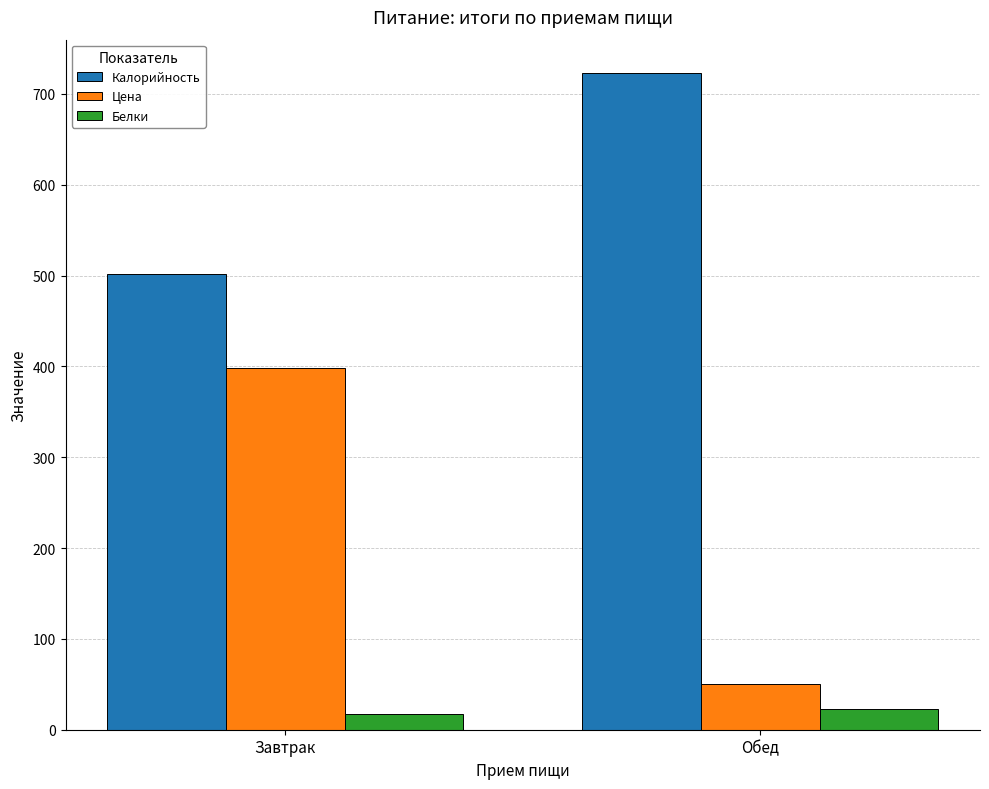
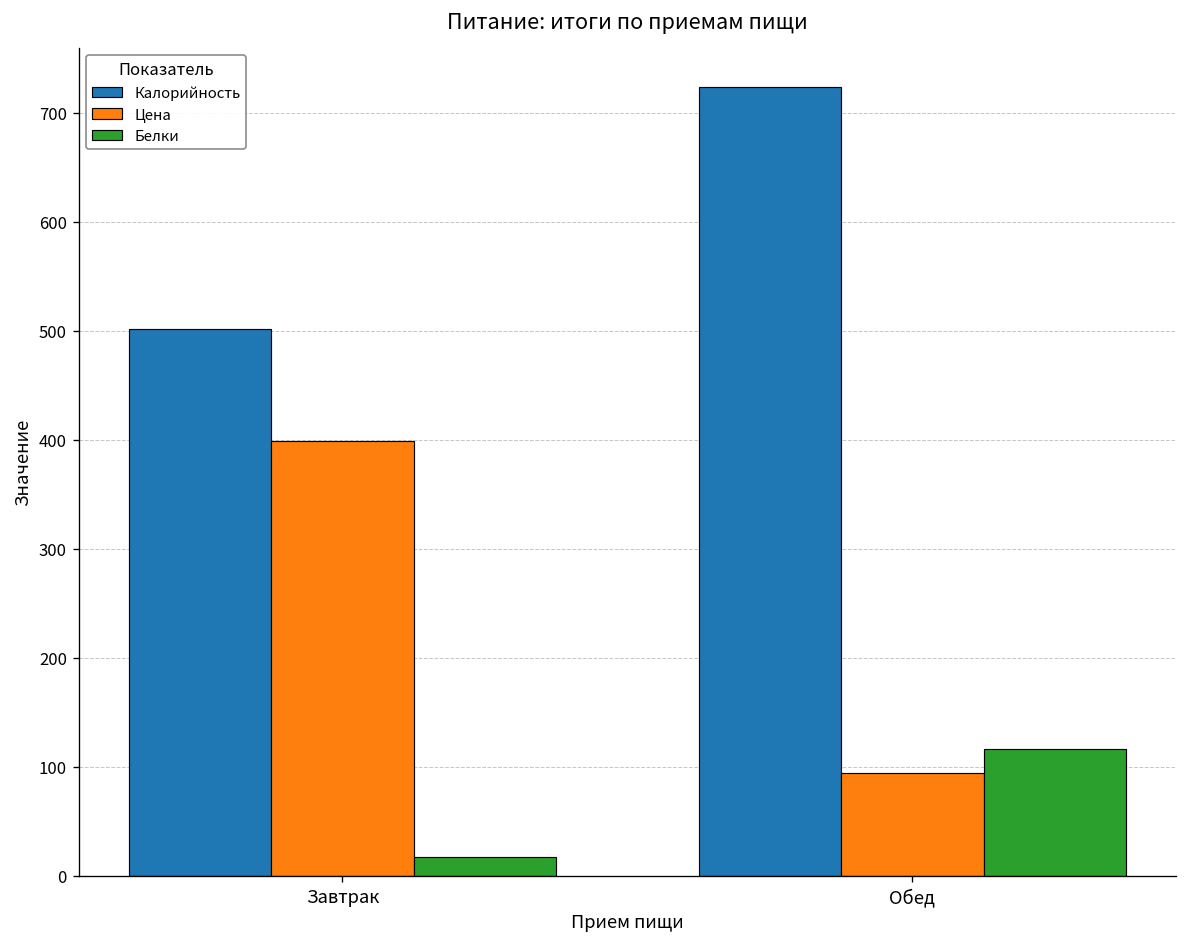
  {
    "Калорийность": {
      "Завтрак": 500,
      "Обед": 720
    },
    "Цена": {
      "Завтрак": 400,
-     "Обед": 50
+     "Обед": 90
    },
    "Белки": {
      "Завтрак": 20,
-     "Обед": 20
+     "Обед": 120
    }
  }
